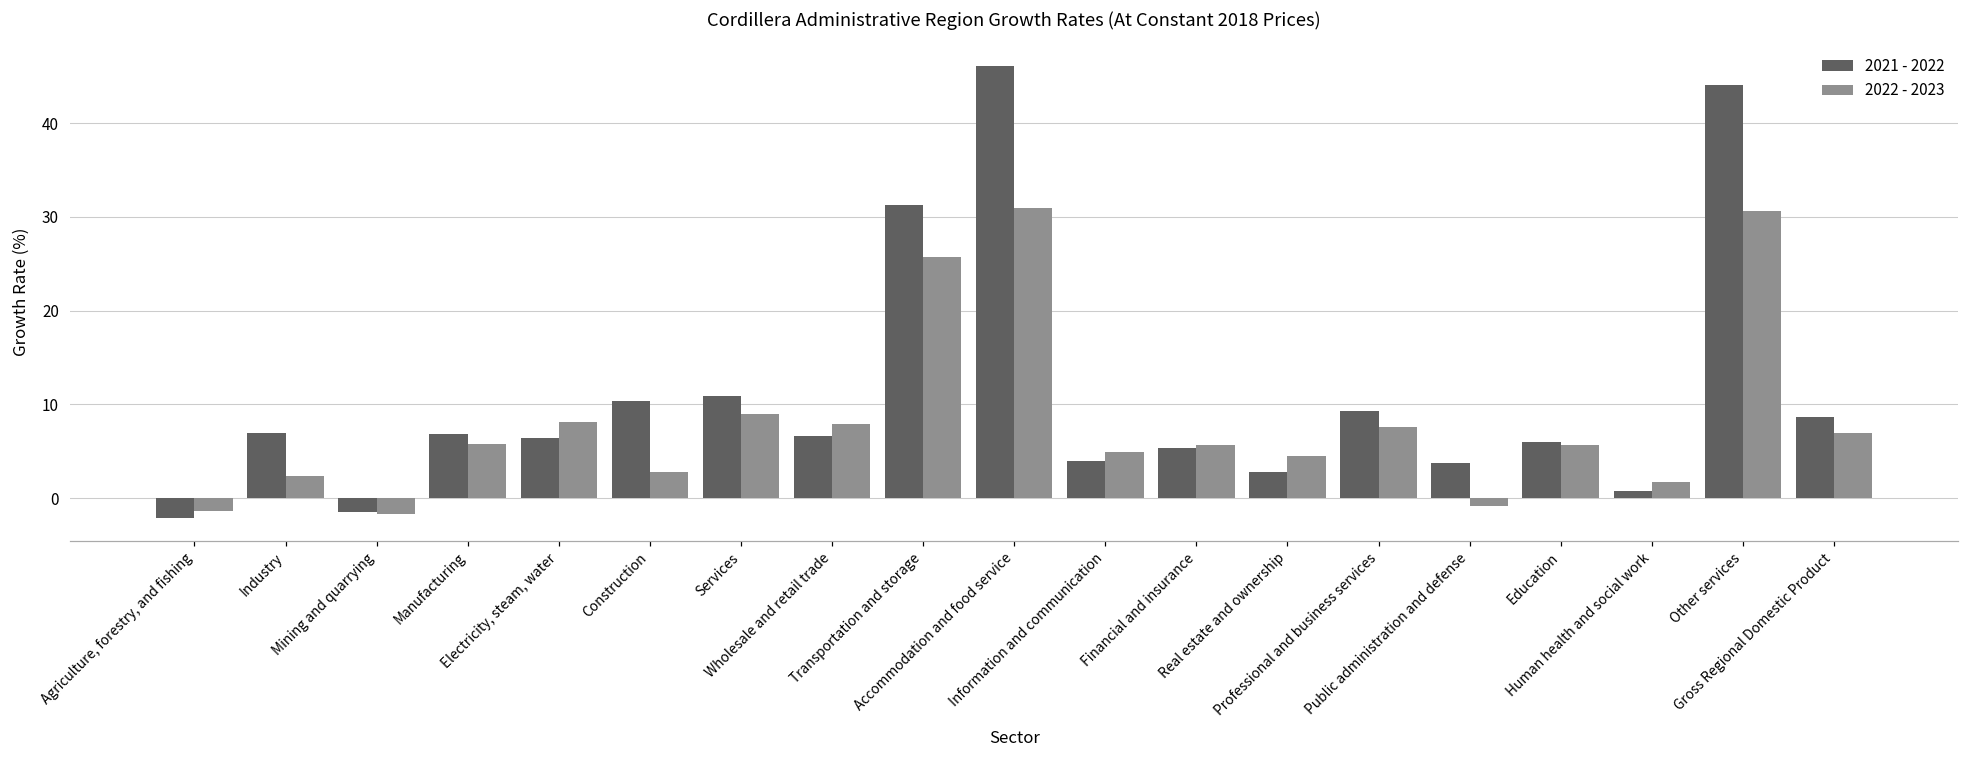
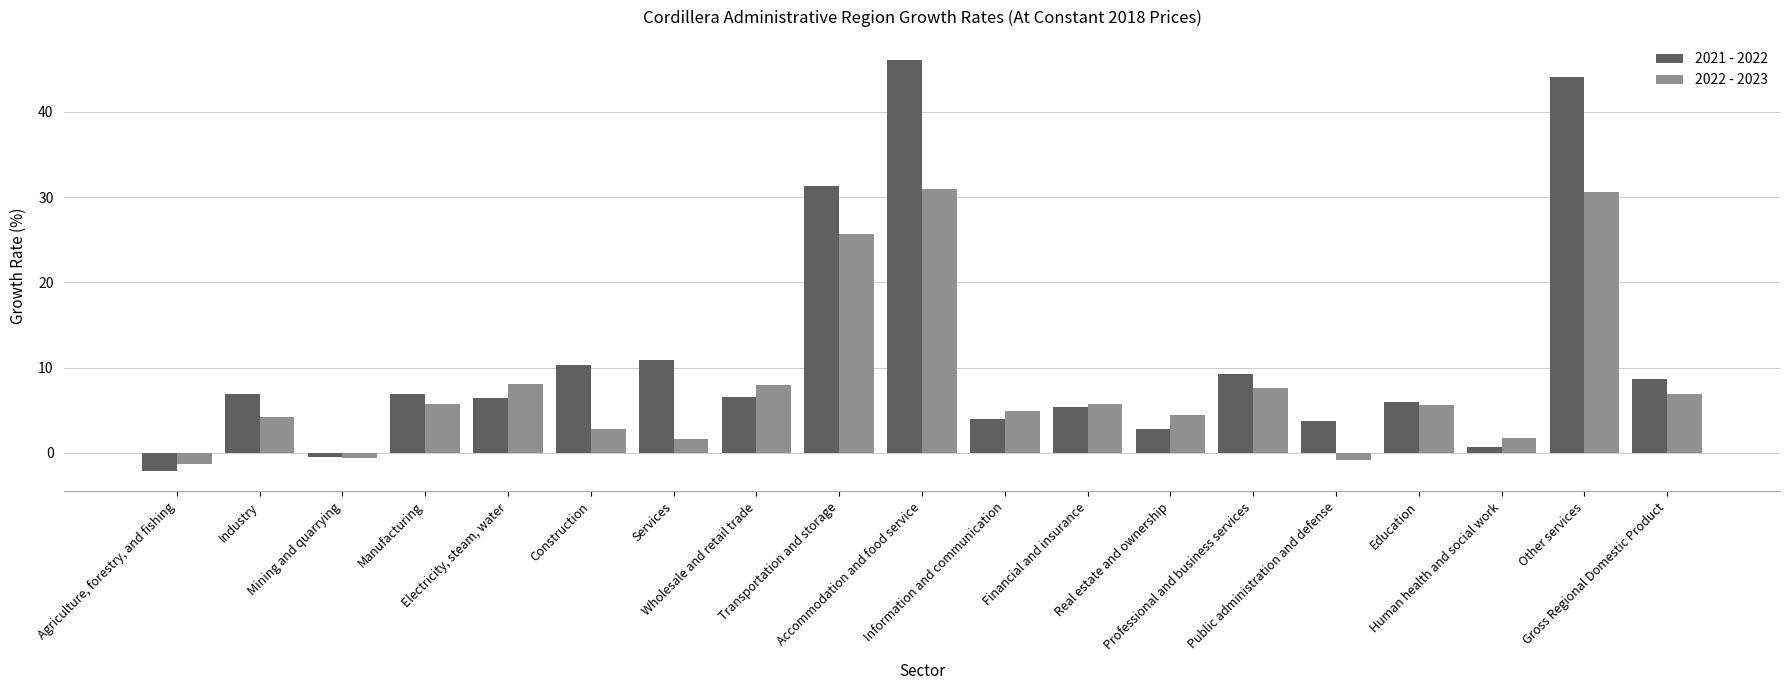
  {
    "2021 - 2022": {
      "Agriculture, forestry, and fishing": -2,
      "Industry": 7,
-     "Mining and quarrying": -1,
+     "Mining and quarrying": 0,
      "Manufacturing": 7,
      "Electricity, steam, water": 6,
      "Construction": 10,
      "Services": 11,
      "Wholesale and retail trade": 7,
      "Transportation and storage": 31,
      "Accommodation and food service": 46,
      "Information and communication": 4,
      "Financial and insurance": 5,
      "Real estate and ownership": 3,
      "Professional and business services": 9,
      "Public administration and defense": 4,
      "Education": 6,
      "Human health and social work": 1,
      "Other services": 44,
      "Gross Regional Domestic Product": 9
    },
    "2022 - 2023": {
      "Agriculture, forestry, and fishing": -1,
-     "Industry": 2,
-     "Mining and quarrying": -2,
+     "Industry": 4,
+     "Mining and quarrying": -1,
      "Manufacturing": 6,
      "Electricity, steam, water": 8,
      "Construction": 3,
-     "Services": 9,
+     "Services": 2,
      "Wholesale and retail trade": 8,
      "Transportation and storage": 26,
      "Accommodation and food service": 31,
      "Information and communication": 5,
      "Financial and insurance": 6,
      "Real estate and ownership": 4,
      "Professional and business services": 8,
      "Public administration and defense": -1,
      "Education": 6,
      "Human health and social work": 2,
      "Other services": 31,
      "Gross Regional Domestic Product": 7
    }
  }
